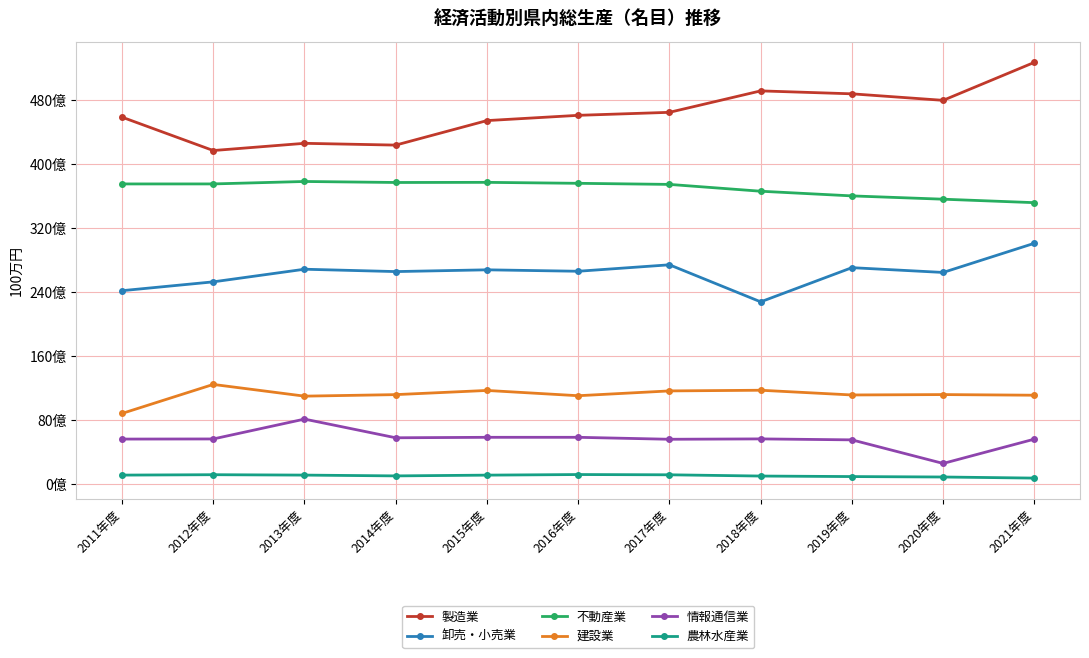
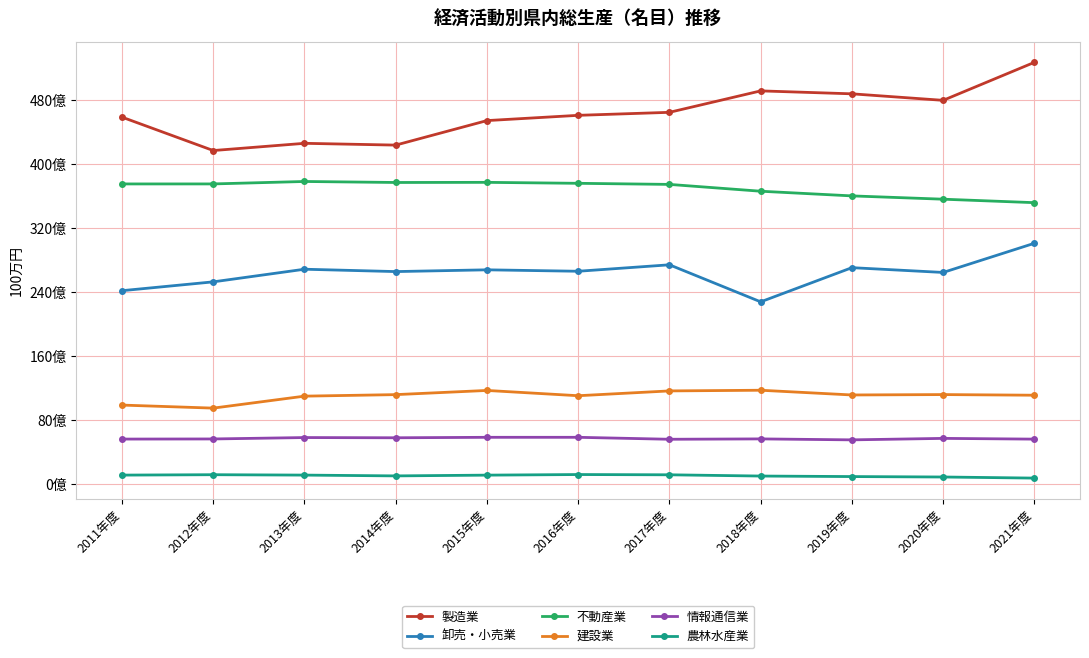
  {
    "製造業": {
      "2011年度": "460億",
      "2012年度": "420億",
      "2013年度": "430億",
      "2014年度": "420億",
      "2015年度": "450億",
      "2016年度": "460億",
      "2017年度": "460億",
      "2018年度": "490億",
      "2019年度": "490億",
      "2020年度": "480億",
      "2021年度": "530億"
    },
    "卸売・小売業": {
      "2011年度": "240億",
      "2012年度": "250億",
      "2013年度": "270億",
      "2014年度": "270億",
      "2015年度": "270億",
      "2016年度": "270億",
      "2017年度": "270億",
      "2018年度": "230億",
      "2019年度": "270億",
      "2020年度": "260億",
      "2021年度": "300億"
    },
    "建設業": {
-     "2011年度": "90億",
-     "2012年度": "120億",
+     "2011年度": "100億",
+     "2012年度": "90億",
      "2013年度": "110億",
      "2014年度": "110億",
      "2015年度": "120億",
      "2016年度": "110億",
      "2017年度": "120億",
      "2018年度": "120億",
      "2019年度": "110億",
      "2020年度": "110億",
      "2021年度": "110億"
    },
    "情報通信業": {
      "2011年度": "60億",
      "2012年度": "60億",
-     "2013年度": "80億",
+     "2013年度": "60億",
      "2014年度": "60億",
      "2015年度": "60億",
      "2016年度": "60億",
      "2017年度": "60億",
      "2018年度": "60億",
      "2019年度": "60億",
-     "2020年度": "30億",
+     "2020年度": "60億",
      "2021年度": "60億"
    }
  }
